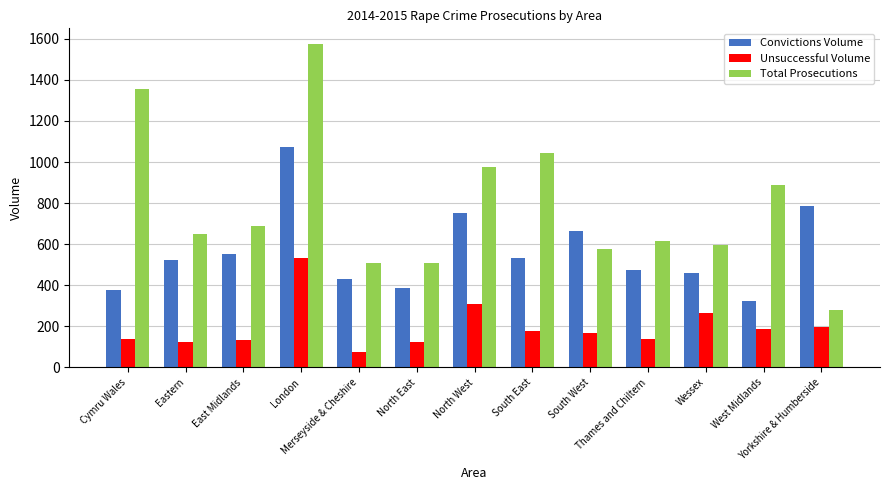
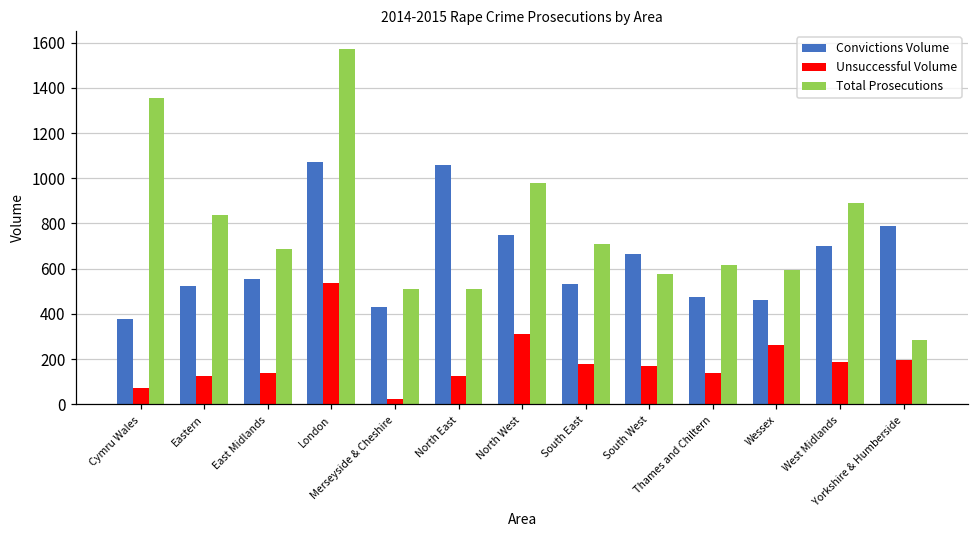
  {
    "Convictions Volume": {
      "Cymru Wales": 380,
      "Eastern": 530,
      "East Midlands": 550,
      "London": 1070,
      "Merseyside & Cheshire": 430,
-     "North East": 390,
+     "North East": 1060,
      "North West": 750,
      "South East": 530,
      "South West": 670,
      "Thames and Chiltern": 470,
      "Wessex": 460,
-     "West Midlands": 320,
+     "West Midlands": 700,
      "Yorkshire & Humberside": 790
    },
    "Unsuccessful Volume": {
-     "Cymru Wales": 140,
+     "Cymru Wales": 70,
      "Eastern": 120,
      "East Midlands": 140,
      "London": 540,
-     "Merseyside & Cheshire": 80,
+     "Merseyside & Cheshire": 20,
      "North East": 120,
      "North West": 310,
      "South East": 180,
      "South West": 170,
      "Thames and Chiltern": 140,
      "Wessex": 260,
      "West Midlands": 190,
      "Yorkshire & Humberside": 200
    },
    "Total Prosecutions": {
      "Cymru Wales": 1350,
-     "Eastern": 650,
+     "Eastern": 840,
      "East Midlands": 690,
      "London": 1570,
      "Merseyside & Cheshire": 510,
      "North East": 510,
      "North West": 980,
-     "South East": 1050,
+     "South East": 710,
      "South West": 580,
      "Thames and Chiltern": 610,
      "Wessex": 600,
      "West Midlands": 890,
      "Yorkshire & Humberside": 280
    }
  }
